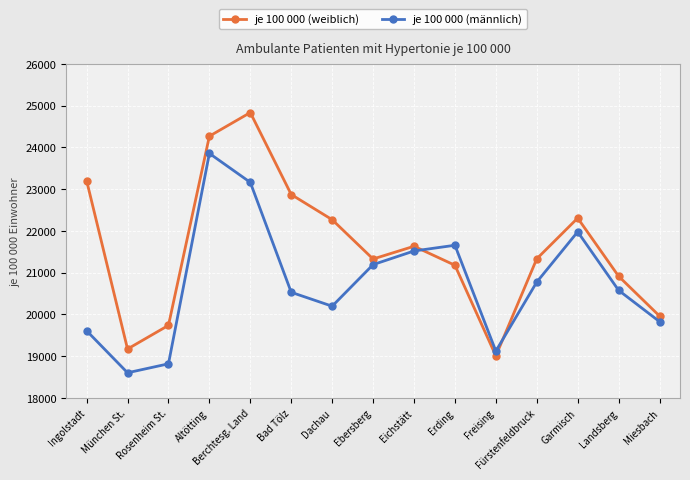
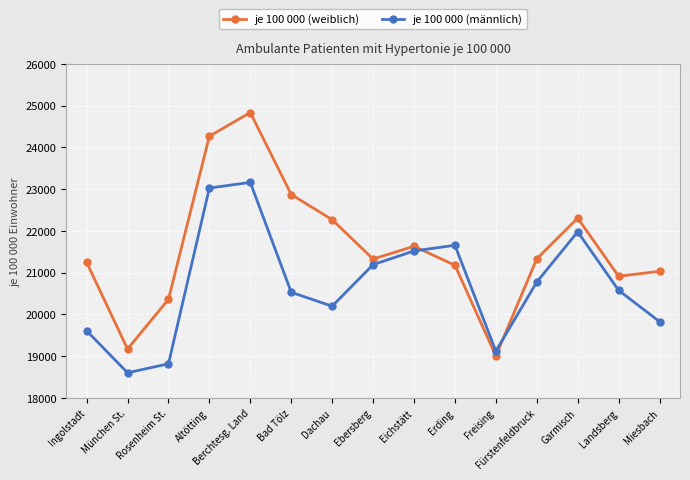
  {
    "je 100 000 (weiblich)": {
-     "Ingolstadt": 23200,
+     "Ingolstadt": 21200,
      "München St.": 19200,
-     "Rosenheim St.": 19700,
+     "Rosenheim St.": 20400,
      "Altötting": 24300,
      "Berchtesg. Land": 24800,
      "Bad Tölz": 22900,
      "Dachau": 22300,
      "Ebersberg": 21300,
      "Eichstätt": 21600,
      "Erding": 21200,
      "Freising": 19000,
      "Fürstenfeldbruck": 21300,
      "Garmisch": 22300,
      "Landsberg": 20900,
-     "Miesbach": 20000
+     "Miesbach": 21000
    },
    "je 100 000 (männlich)": {
      "Ingolstadt": 19600,
      "München St.": 18600,
      "Rosenheim St.": 18800,
-     "Altötting": 23900,
+     "Altötting": 23000,
      "Berchtesg. Land": 23200,
      "Bad Tölz": 20500,
      "Dachau": 20200,
      "Ebersberg": 21200,
      "Eichstätt": 21500,
      "Erding": 21700,
      "Freising": 19100,
      "Fürstenfeldbruck": 20800,
      "Garmisch": 22000,
      "Landsberg": 20600,
      "Miesbach": 19800
    }
  }
